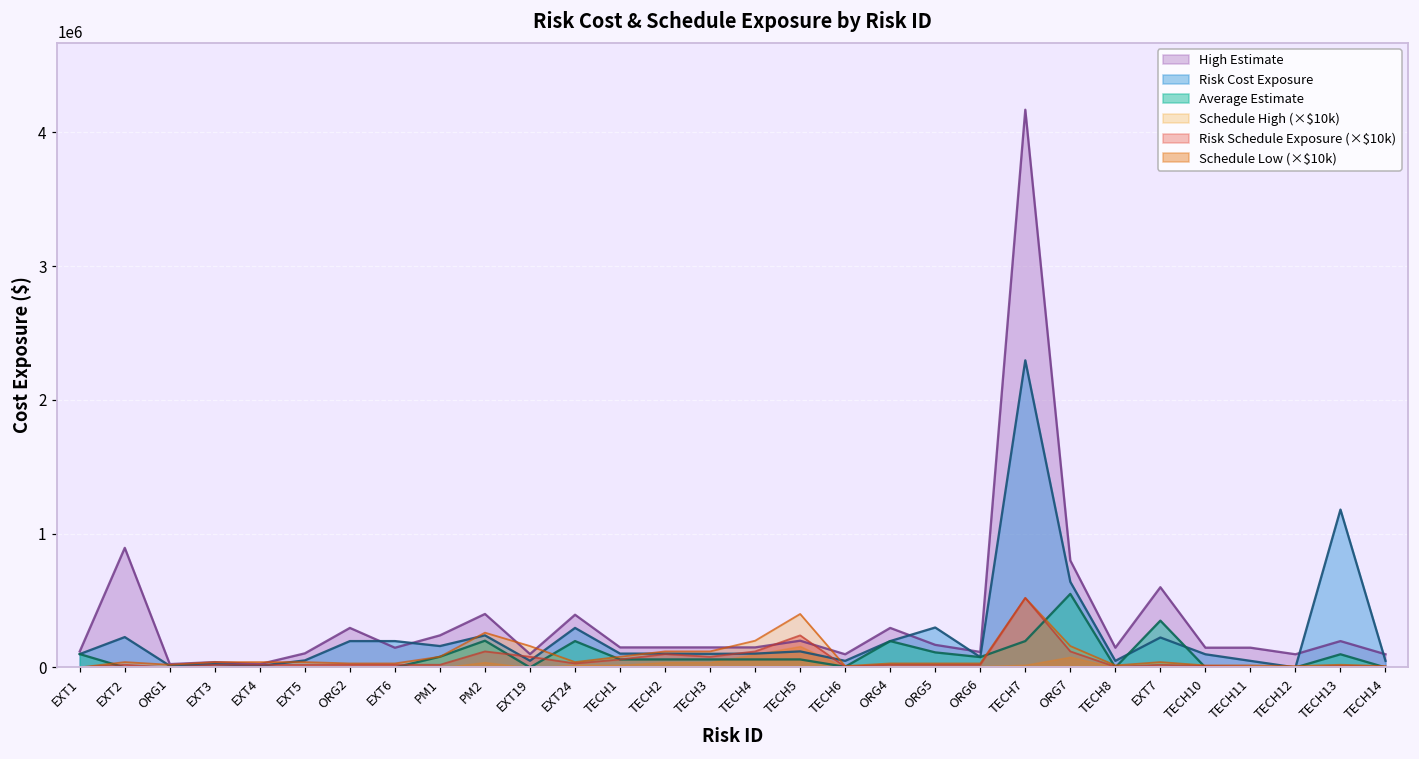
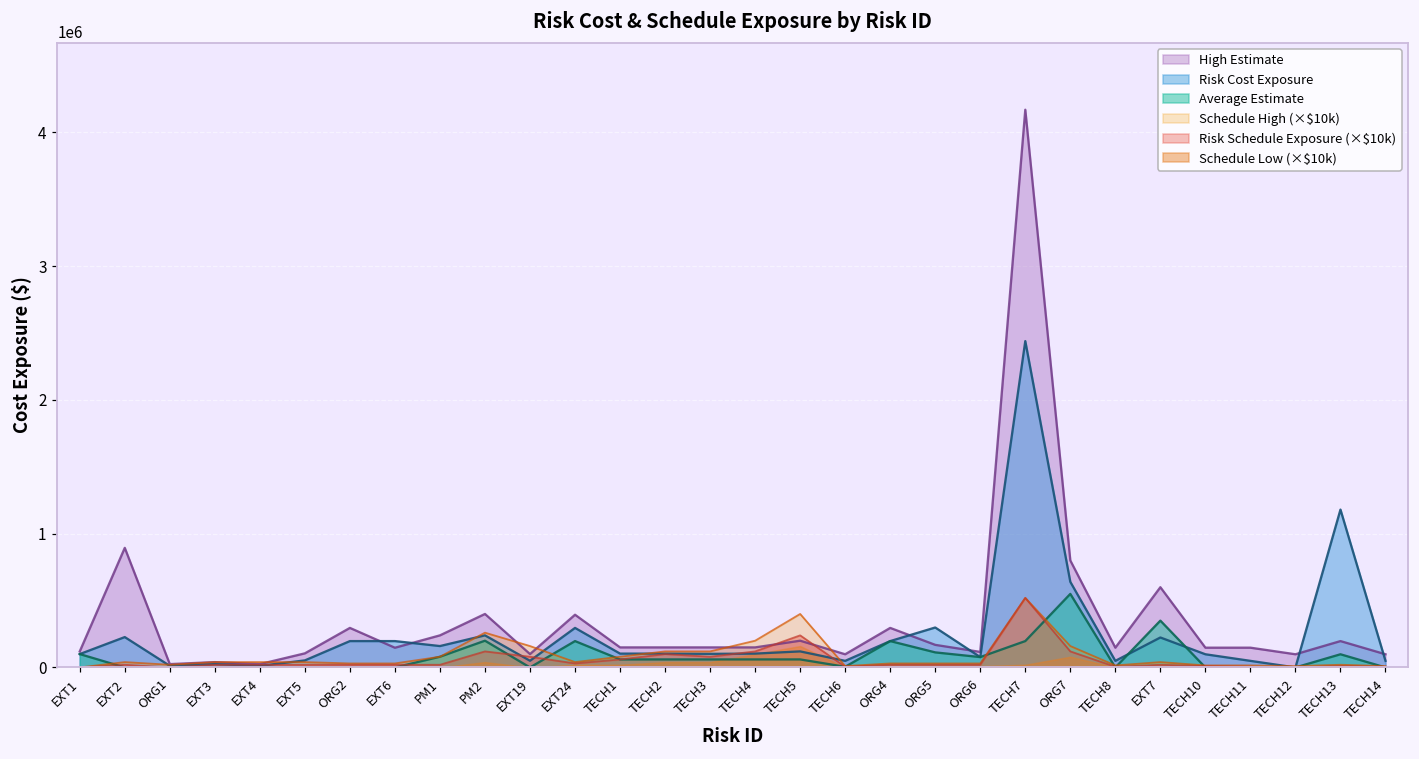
  {
    "High Estimate": {
      "EXT2": 890000,
      "EXT5": 110000,
      "ORG2": 300000,
      "EXT6": 150000,
      "PM1": 240000,
      "PM2": 400000,
      "EXT24": 390000,
      "TECH1": 150000,
      "TECH2": 150000,
      "TECH3": 150000,
      "TECH4": 150000,
      "TECH5": 200000,
      "TECH6": 100000,
      "ORG4": 300000,
      "ORG5": 170000,
      "ORG6": 120000,
      "TECH7": 4170000,
      "ORG7": 800000,
      "TECH8": 150000,
      "EXT7": 600000,
      "TECH10": 150000,
      "TECH11": 150000,
      "TECH12": 100000,
      "TECH13": 200000,
      "TECH14": 100000
    },
    "Risk Cost Exposure": {
      "EXT2": 230000,
      "ORG2": 200000,
      "EXT6": 200000,
      "PM1": 160000,
      "EXT19": 50000,
      "EXT24": 300000,
      "TECH1": 100000,
      "TECH5": 120000,
      "TECH6": 50000,
      "ORG5": 300000,
-     "TECH7": 2300000,
+     "TECH7": 2440000,
      "ORG7": 640000,
      "TECH8": 50000,
      "EXT7": 220000,
      "TECH10": 100000,
      "TECH11": 50000,
      "TECH13": 1180000,
      "TECH14": 50000
    },
    "Average Estimate": {
      "PM2": 200000,
      "EXT24": 200000,
      "TECH4": 60000,
      "TECH5": 60000,
      "ORG5": 110000,
      "TECH7": 200000,
      "ORG7": 550000,
      "EXT7": 350000,
      "TECH13": 100000
    }
  }
